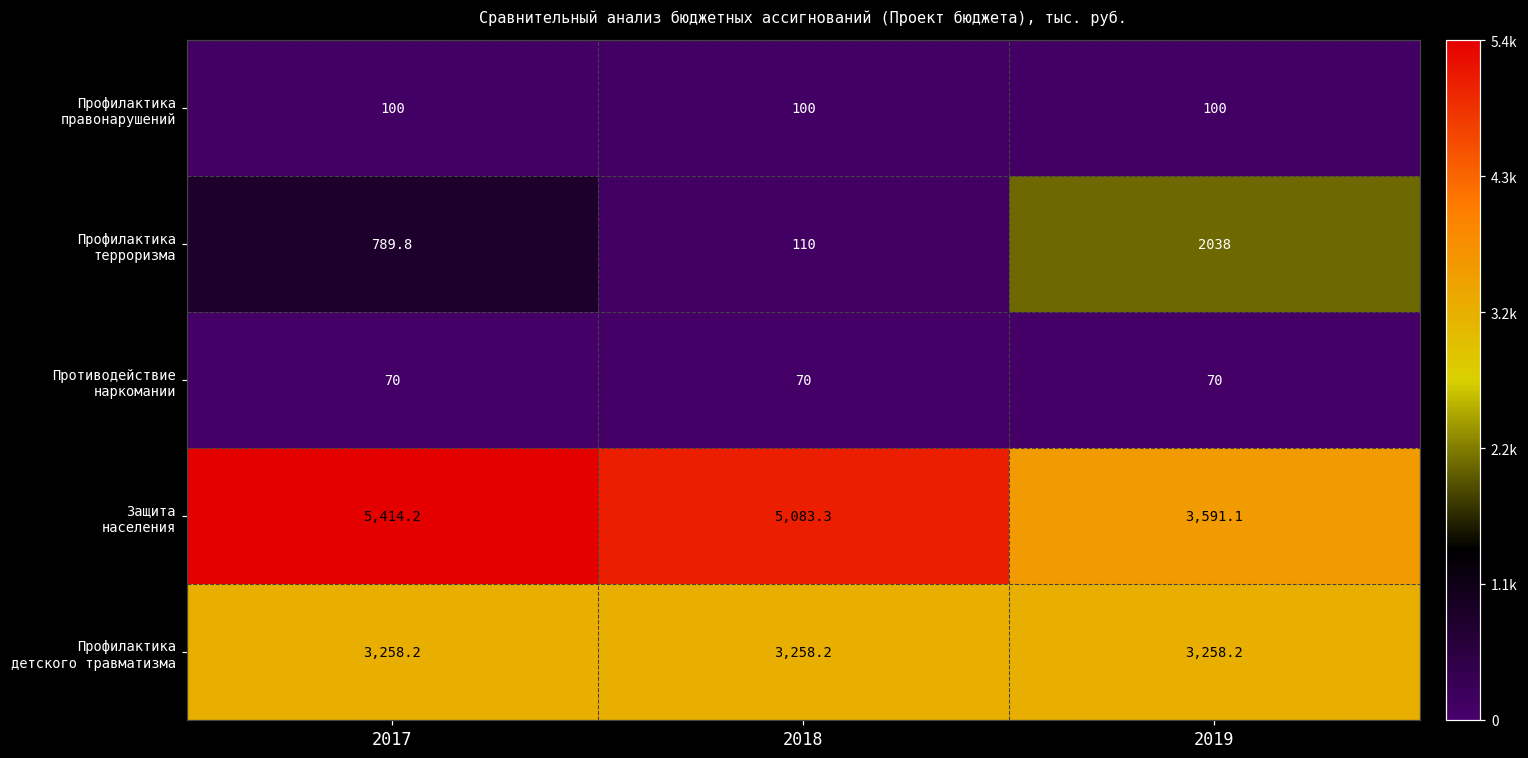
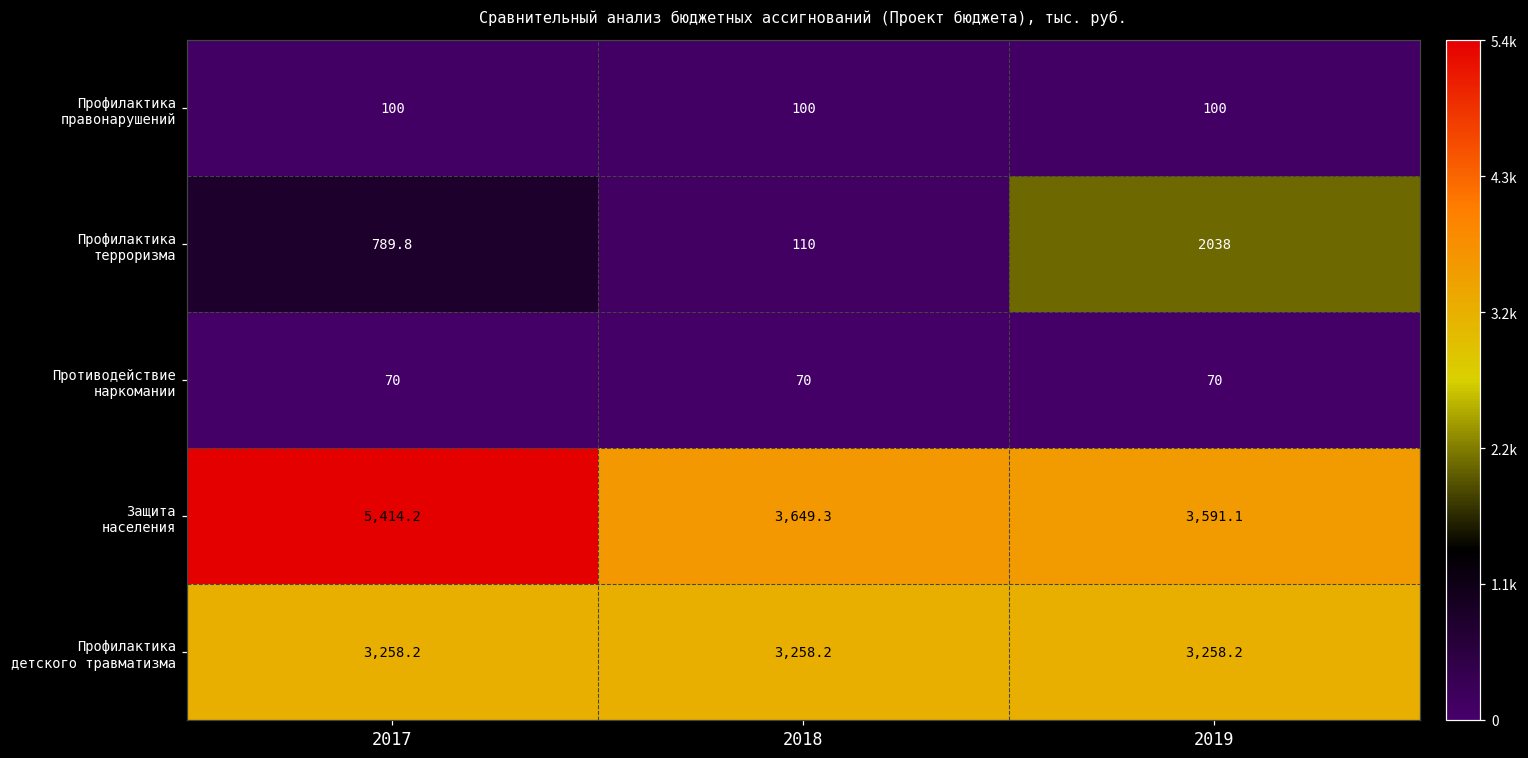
  {
    "Профилактика правонарушений": {
      "2017": "100",
      "2018": "100",
      "2019": "100"
    },
    "Профилактика терроризма": {
      "2017": "789.8",
      "2018": "110",
      "2019": "2038"
    },
    "Противодействие наркомании": {
      "2017": "70",
      "2018": "70",
      "2019": "70"
    },
    "Защита населения": {
      "2017": "5,414.2",
-     "2018": "5,083.3",
+     "2018": "3,649.3",
      "2019": "3,591.1"
    },
    "Профилактика детского травматизма": {
      "2017": "3,258.2",
      "2018": "3,258.2",
      "2019": "3,258.2"
    }
  }
